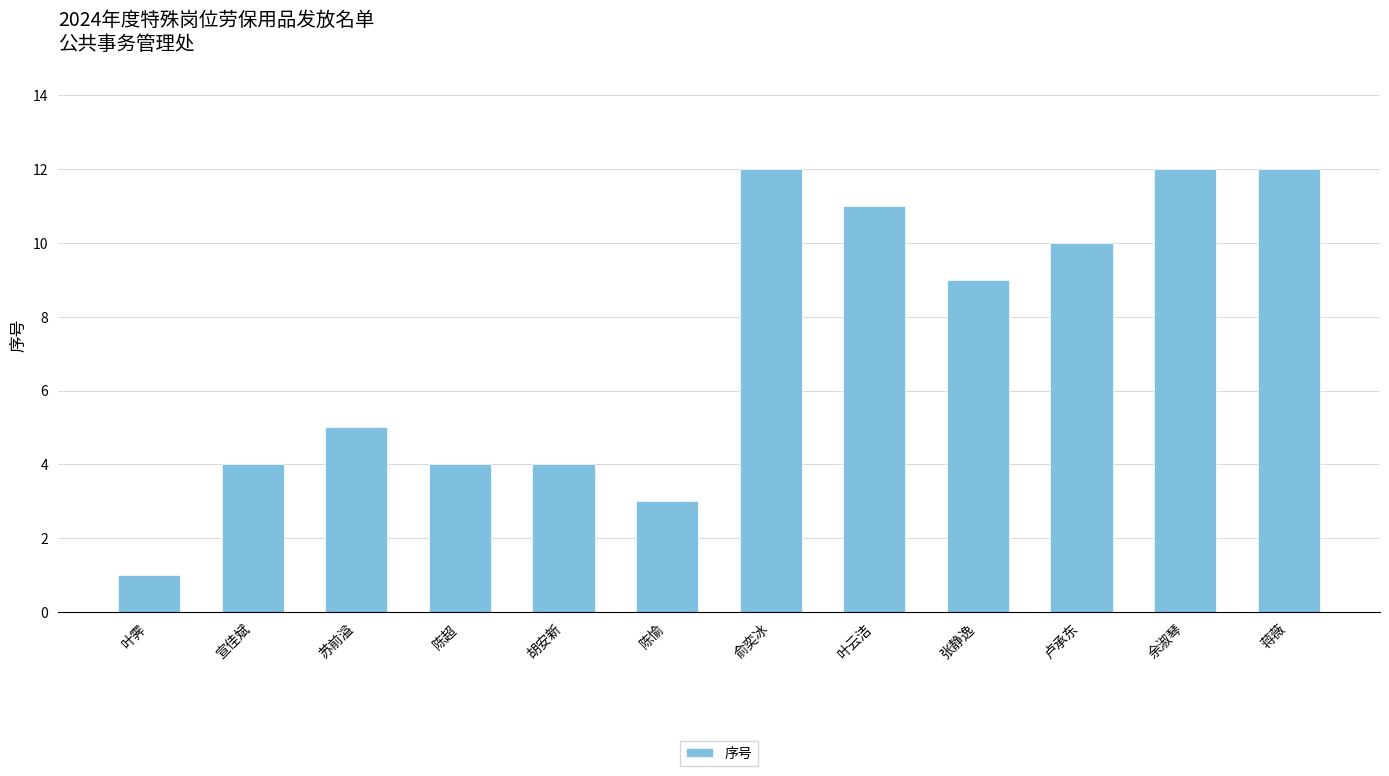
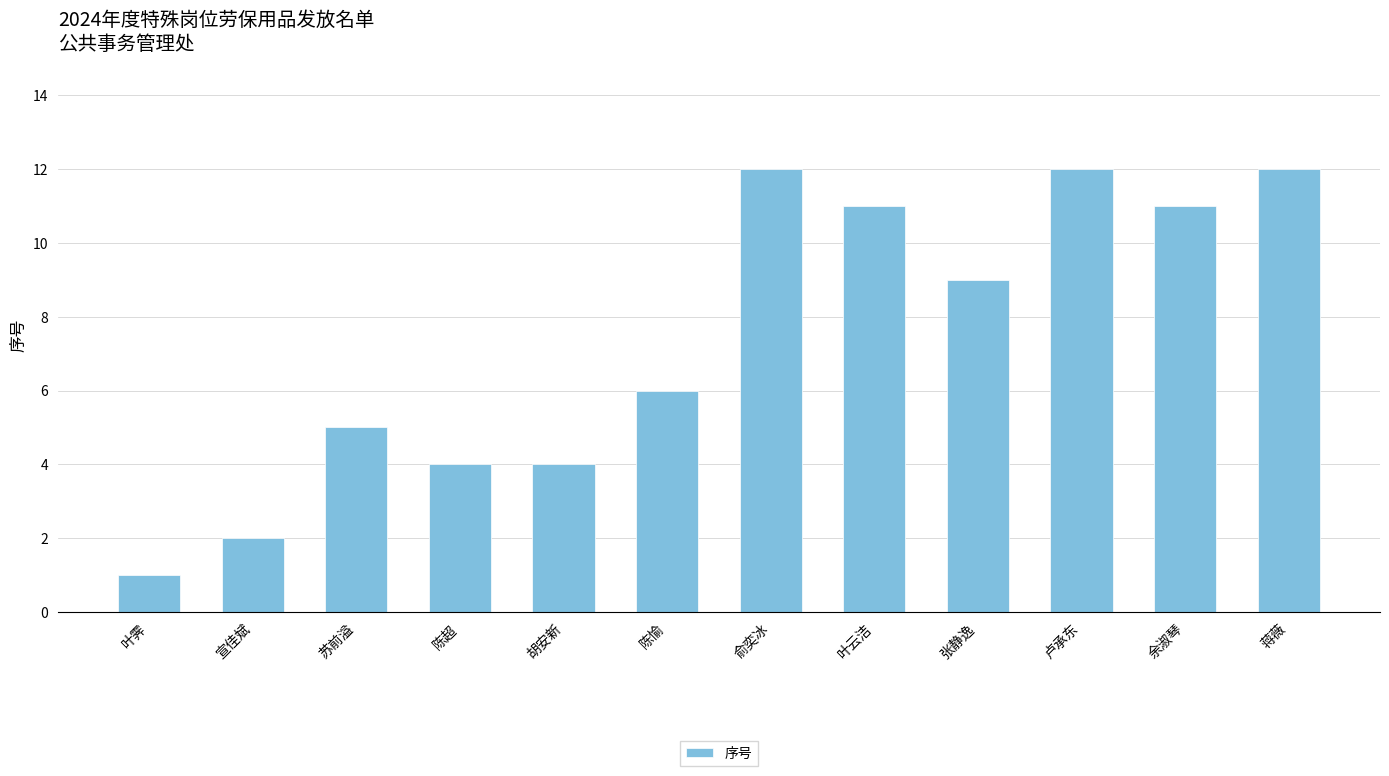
  {
    "叶霁": 1,
-   "宣佳斌": 4,
+   "宣佳斌": 2,
    "苏前溢": 5,
    "陈超": 4,
    "胡安新": 4,
-   "陈愉": 3,
+   "陈愉": 6,
    "俞奕冰": 12,
    "叶云洁": 11,
    "张静逸": 9,
-   "卢承东": 10,
-   "余淑琴": 12,
+   "卢承东": 12,
+   "余淑琴": 11,
    "蒋薇": 12
  }
